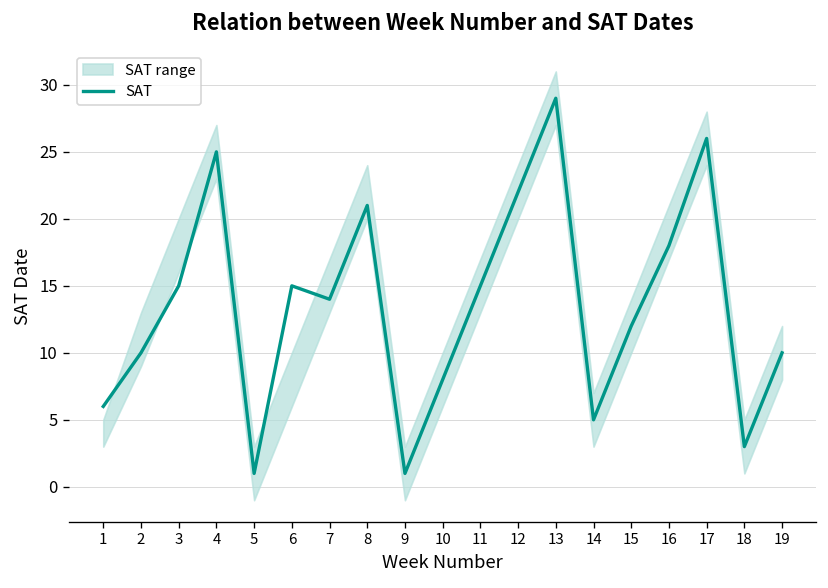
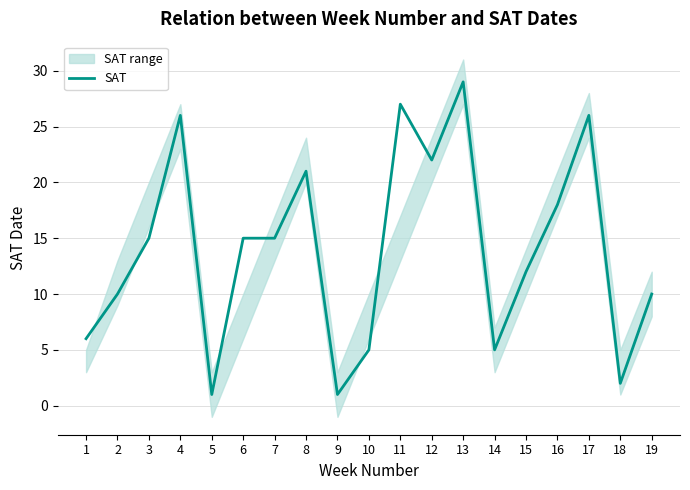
  {
    "SAT": {
      "1": 6,
      "2": 10,
      "3": 15,
-     "4": 25,
+     "4": 26,
      "5": 1,
      "6": 15,
-     "7": 14,
+     "7": 15,
      "8": 21,
      "9": 1,
-     "10": 8,
-     "11": 15,
+     "10": 5,
+     "11": 27,
      "12": 22,
      "13": 29,
      "14": 5,
      "15": 12,
      "16": 18,
      "17": 26,
-     "18": 3,
+     "18": 2,
      "19": 10
    }
  }
